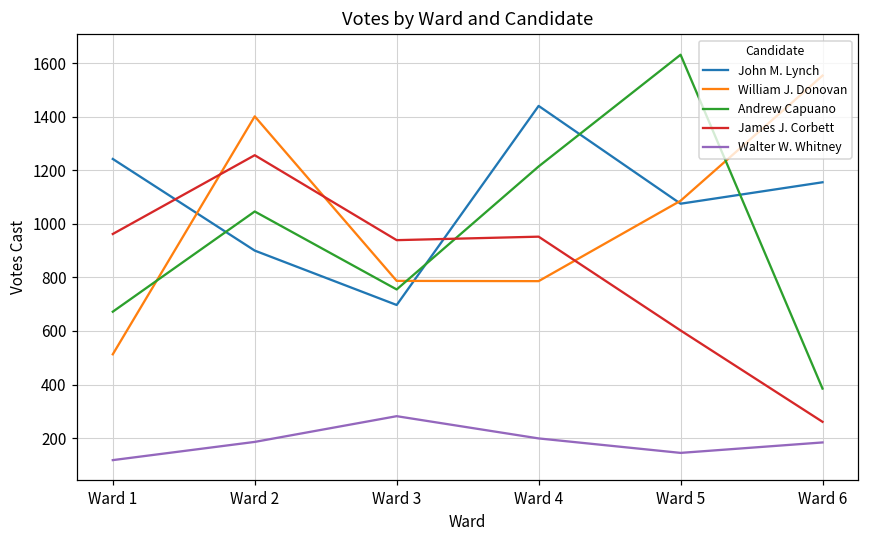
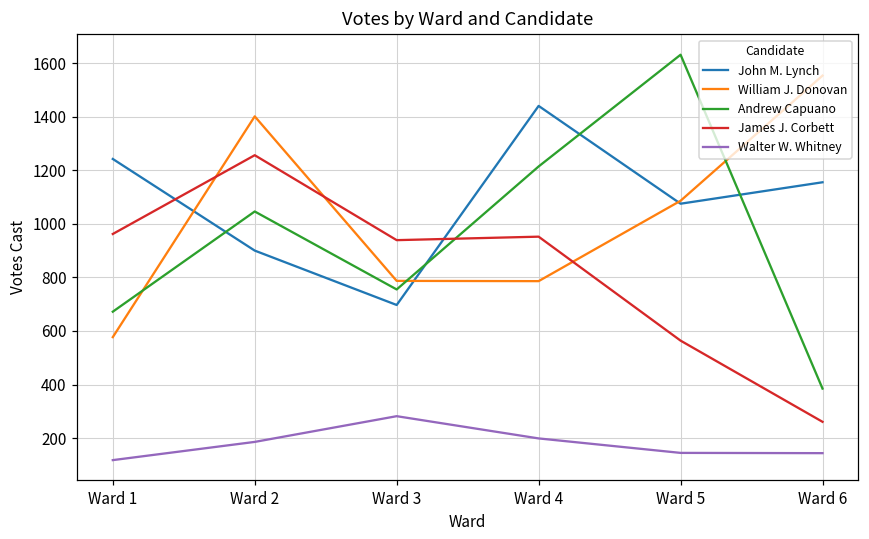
  {
    "John M. Lynch": {
      "Ward 1": 1240,
      "Ward 2": 900,
      "Ward 3": 700,
      "Ward 4": 1440,
      "Ward 5": 1080,
      "Ward 6": 1160
    },
    "William J. Donovan": {
-     "Ward 1": 510,
+     "Ward 1": 580,
      "Ward 2": 1400,
      "Ward 3": 790,
      "Ward 4": 790,
      "Ward 5": 1090
    },
    "Andrew Capuano": {
      "Ward 1": 670,
      "Ward 2": 1050,
      "Ward 3": 760,
      "Ward 4": 1210,
      "Ward 5": 1630,
      "Ward 6": 390
    },
    "James J. Corbett": {
      "Ward 1": 960,
      "Ward 2": 1260,
      "Ward 3": 940,
      "Ward 4": 950,
-     "Ward 5": 600,
+     "Ward 5": 560,
      "Ward 6": 260
    },
    "Walter W. Whitney": {
      "Ward 1": 120,
      "Ward 2": 190,
      "Ward 3": 280,
      "Ward 4": 200,
      "Ward 5": 150,
-     "Ward 6": 180
+     "Ward 6": 140
    }
  }
